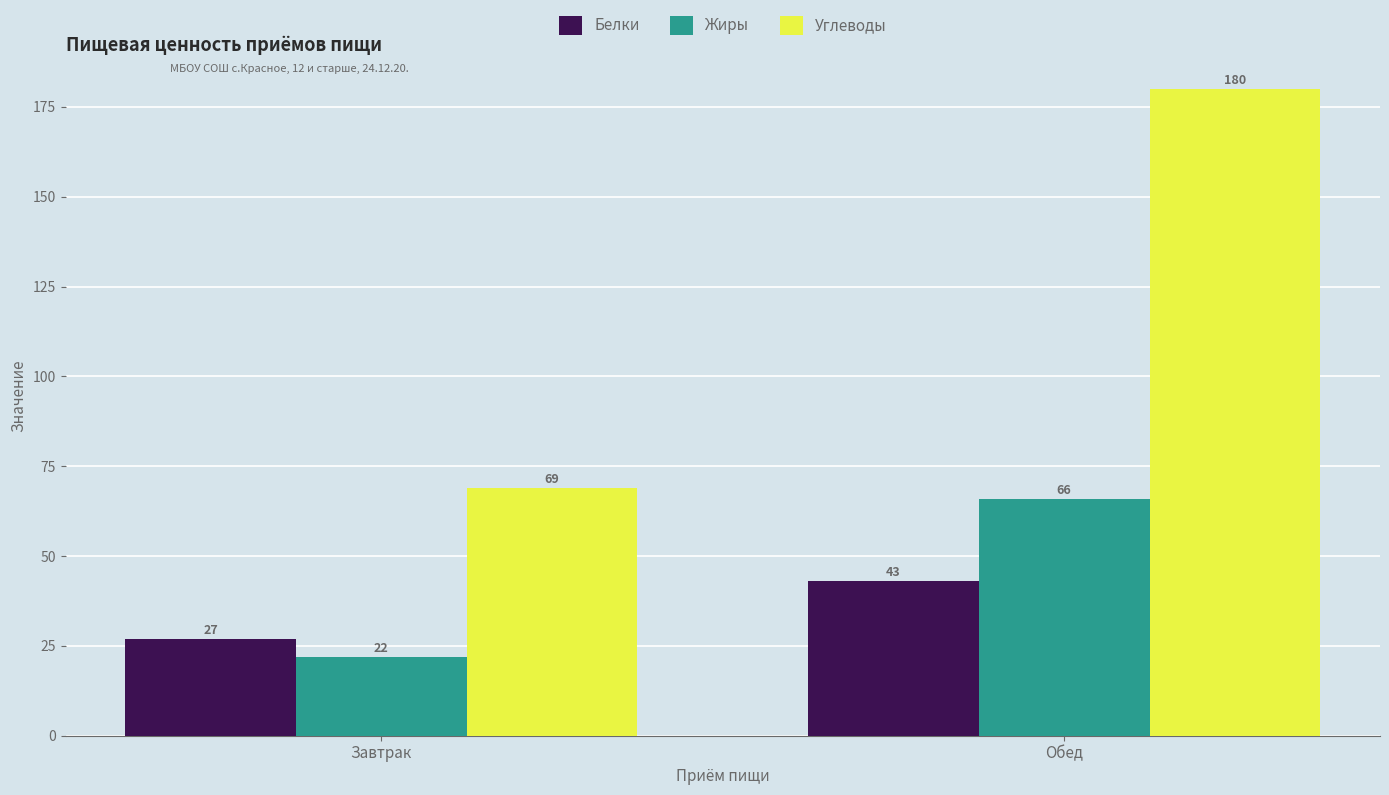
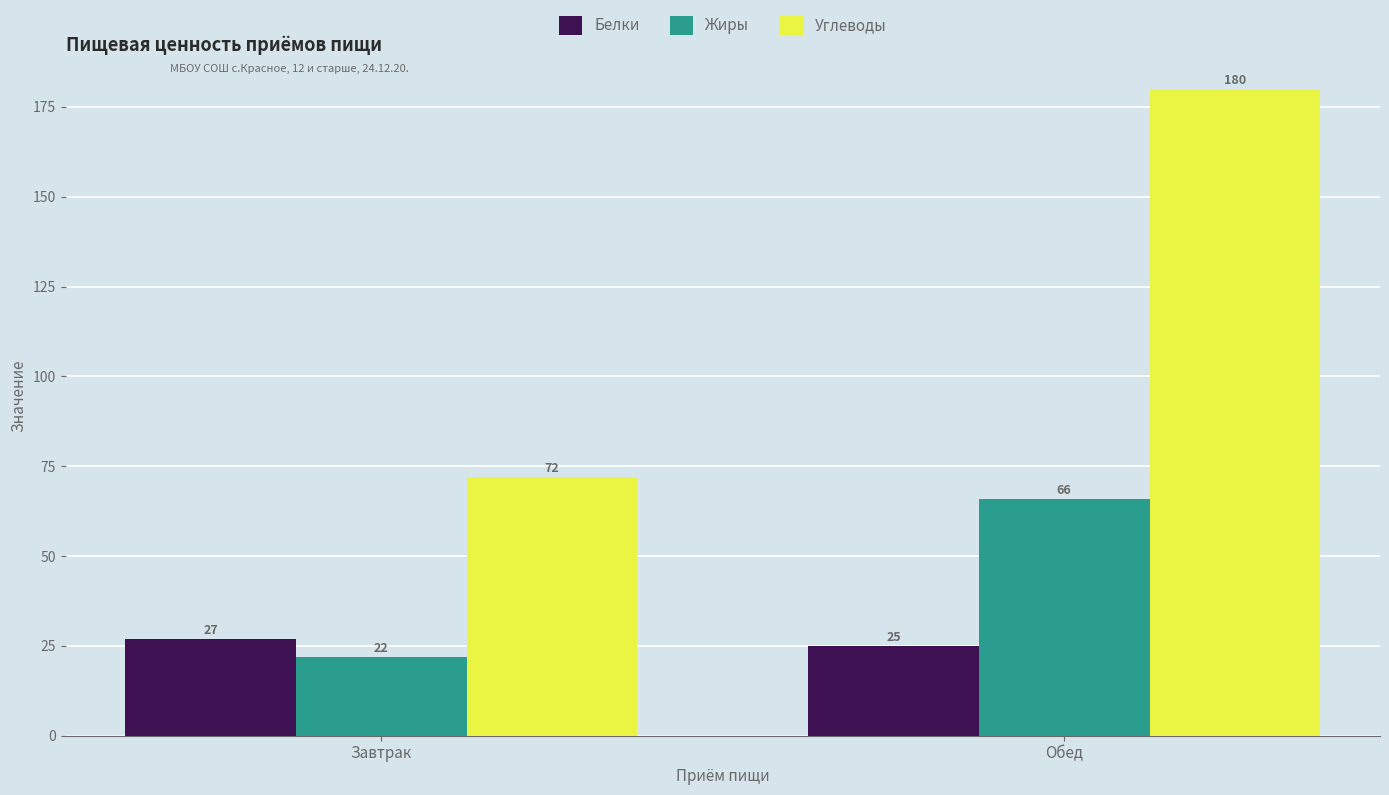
  {
    "Белки": {
      "Завтрак": 27,
-     "Обед": 43
+     "Обед": 25
    },
    "Жиры": {
      "Завтрак": 22,
      "Обед": 66
    },
    "Углеводы": {
-     "Завтрак": 69,
+     "Завтрак": 72,
      "Обед": 180
    }
  }
